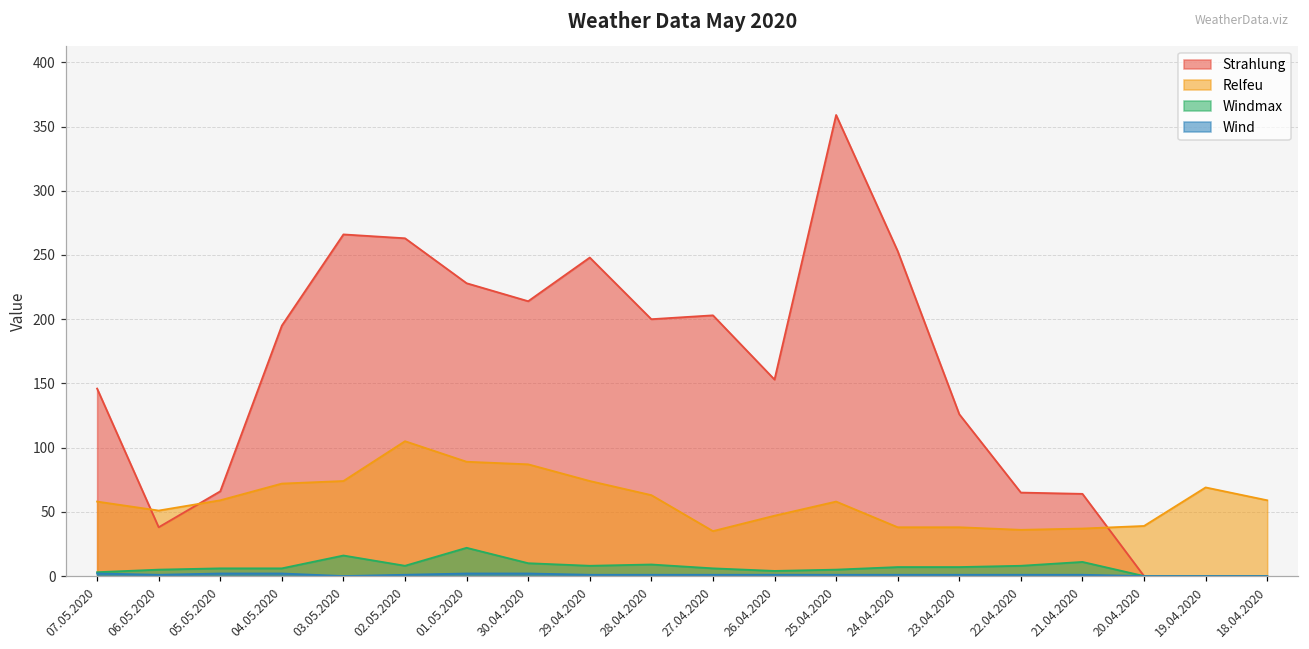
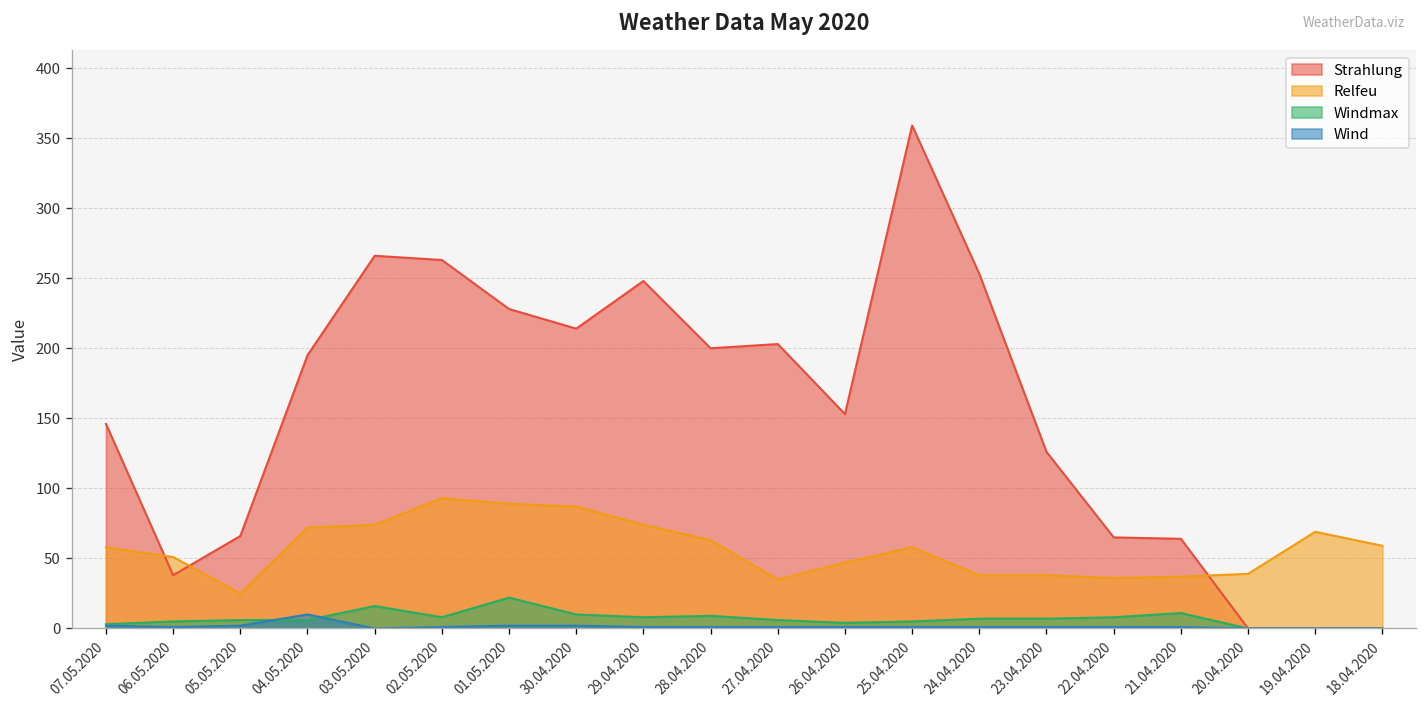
  {
    "Strahlung": {
      "07.05.2020": 146,
      "06.05.2020": 38,
      "05.05.2020": 66,
      "04.05.2020": 195,
      "03.05.2020": 266,
      "02.05.2020": 263,
      "01.05.2020": 228,
      "30.04.2020": 214,
      "29.04.2020": 248,
      "28.04.2020": 200,
      "27.04.2020": 203,
      "26.04.2020": 153,
      "25.04.2020": 359,
      "24.04.2020": 253,
      "23.04.2020": 126,
      "22.04.2020": 65,
      "21.04.2020": 64
    },
    "Relfeu": {
      "07.05.2020": 58,
      "06.05.2020": 51,
-     "05.05.2020": 59,
+     "05.05.2020": 25,
      "04.05.2020": 72,
      "03.05.2020": 74,
-     "02.05.2020": 105,
+     "02.05.2020": 93,
      "01.05.2020": 89,
      "30.04.2020": 87,
      "29.04.2020": 74,
      "28.04.2020": 63,
      "27.04.2020": 35,
      "26.04.2020": 47,
      "25.04.2020": 58,
      "24.04.2020": 38,
      "23.04.2020": 38,
      "22.04.2020": 36,
      "21.04.2020": 37,
      "20.04.2020": 39,
      "19.04.2020": 69,
      "18.04.2020": 59
    },
    "Windmax": {
      "06.05.2020": 5,
      "05.05.2020": 6,
      "04.05.2020": 6,
      "03.05.2020": 16,
      "02.05.2020": 8,
      "01.05.2020": 22,
      "30.04.2020": 10,
      "29.04.2020": 8,
      "28.04.2020": 9,
      "27.04.2020": 6,
      "26.04.2020": 4,
      "25.04.2020": 5,
      "24.04.2020": 7,
      "23.04.2020": 7,
      "22.04.2020": 8,
      "21.04.2020": 11
    },
    "Wind": {
      "06.05.2020": 1,
      "05.05.2020": 2,
-     "04.05.2020": 2,
+     "04.05.2020": 10,
      "03.05.2020": 0,
      "02.05.2020": 1,
      "01.05.2020": 2,
      "30.04.2020": 2,
      "29.04.2020": 1,
      "28.04.2020": 1,
      "27.04.2020": 1,
      "26.04.2020": 1,
      "25.04.2020": 1,
      "24.04.2020": 1,
      "23.04.2020": 1,
      "22.04.2020": 1,
      "21.04.2020": 1
    }
  }
